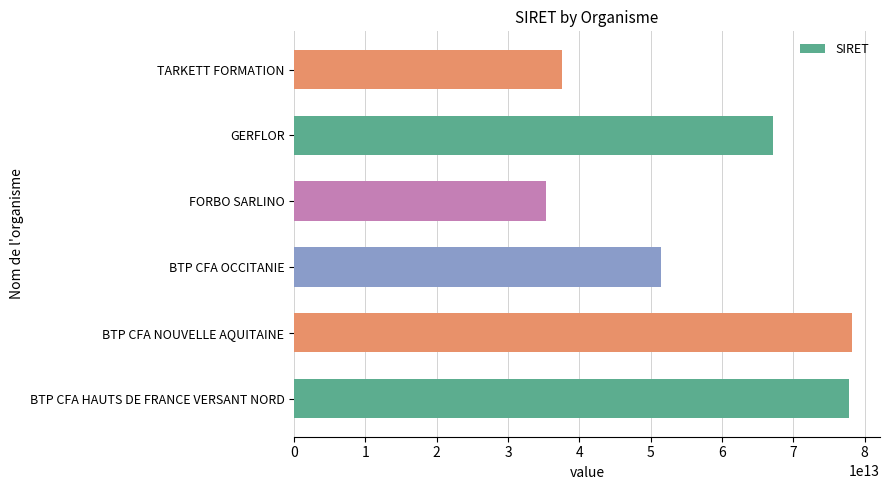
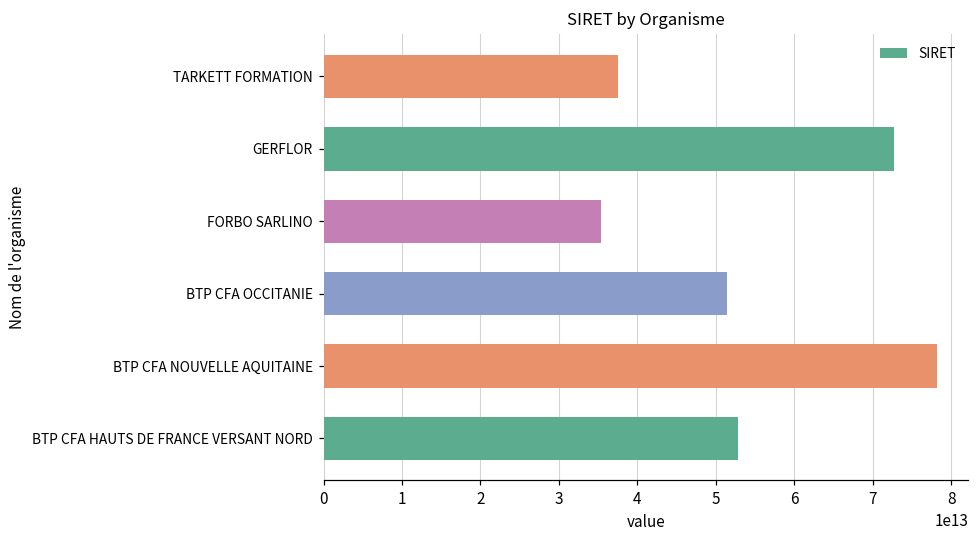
  {
    "TARKETT FORMATION": 38000000000000,
-   "GERFLOR": 67000000000000,
+   "GERFLOR": 73000000000000,
    "FORBO SARLINO": 35000000000000,
    "BTP CFA OCCITANIE": 51000000000000,
    "BTP CFA NOUVELLE AQUITAINE": 78000000000000,
-   "BTP CFA HAUTS DE FRANCE VERSANT NORD": 78000000000000
+   "BTP CFA HAUTS DE FRANCE VERSANT NORD": 53000000000000
  }
